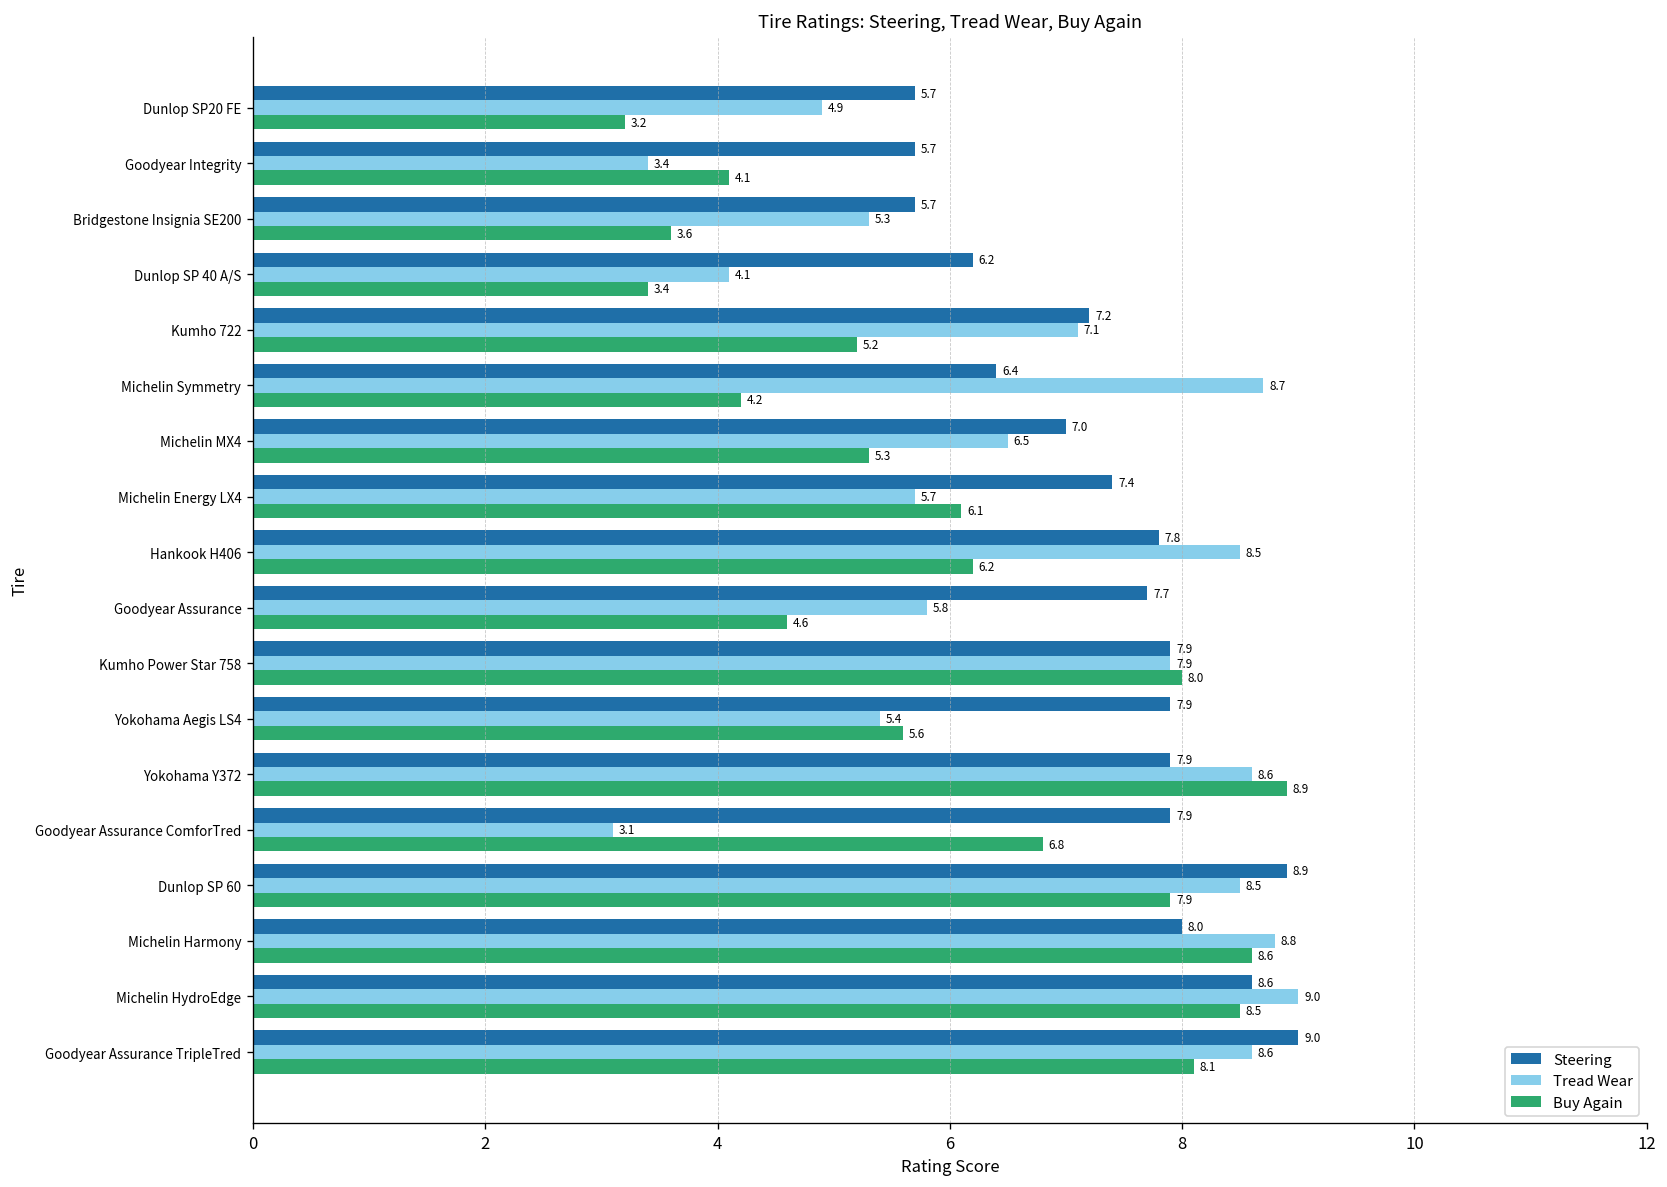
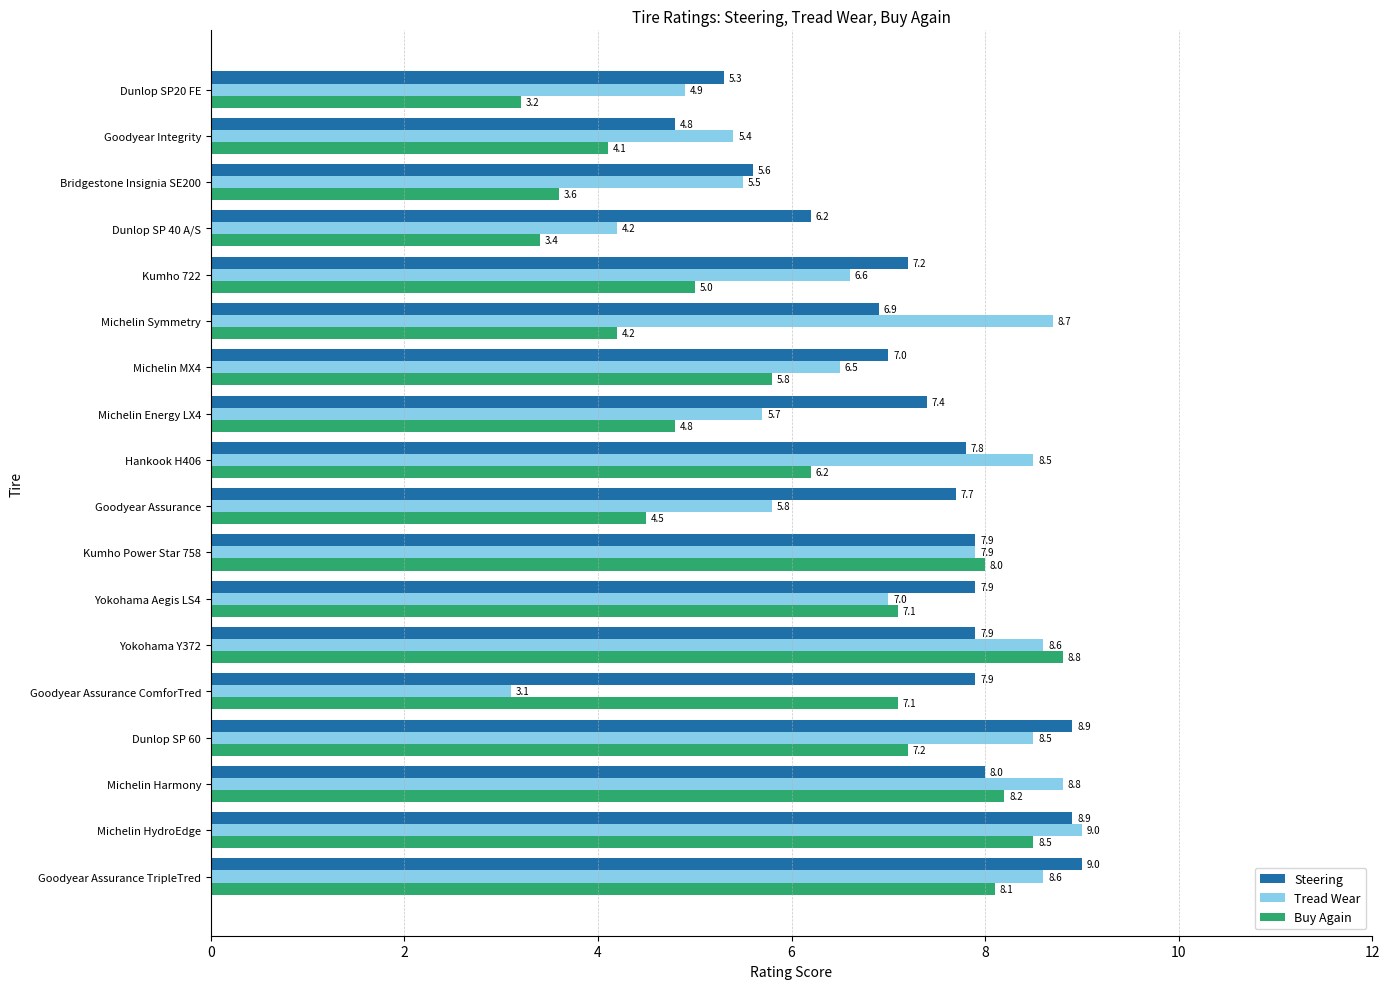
  {
    "Steering": {
-     "Dunlop SP20 FE": 5.7,
-     "Goodyear Integrity": 5.7,
-     "Bridgestone Insignia SE200": 5.7,
+     "Dunlop SP20 FE": 5.3,
+     "Goodyear Integrity": 4.8,
+     "Bridgestone Insignia SE200": 5.6,
      "Dunlop SP 40 A/S": 6.2,
      "Kumho 722": 7.2,
-     "Michelin Symmetry": 6.4,
+     "Michelin Symmetry": 6.9,
      "Michelin MX4": 7.0,
      "Michelin Energy LX4": 7.4,
      "Hankook H406": 7.8,
      "Goodyear Assurance": 7.7,
      "Kumho Power Star 758": 7.9,
      "Yokohama Aegis LS4": 7.9,
      "Yokohama Y372": 7.9,
      "Goodyear Assurance ComforTred": 7.9,
      "Dunlop SP 60": 8.9,
      "Michelin Harmony": 8.0,
-     "Michelin HydroEdge": 8.6,
+     "Michelin HydroEdge": 8.9,
      "Goodyear Assurance TripleTred": 9.0
    },
    "Tread Wear": {
      "Dunlop SP20 FE": 4.9,
-     "Goodyear Integrity": 3.4,
-     "Bridgestone Insignia SE200": 5.3,
-     "Dunlop SP 40 A/S": 4.1,
-     "Kumho 722": 7.1,
+     "Goodyear Integrity": 5.4,
+     "Bridgestone Insignia SE200": 5.5,
+     "Dunlop SP 40 A/S": 4.2,
+     "Kumho 722": 6.6,
      "Michelin Symmetry": 8.7,
      "Michelin MX4": 6.5,
      "Michelin Energy LX4": 5.7,
      "Hankook H406": 8.5,
      "Goodyear Assurance": 5.8,
      "Kumho Power Star 758": 7.9,
-     "Yokohama Aegis LS4": 5.4,
+     "Yokohama Aegis LS4": 7.0,
      "Yokohama Y372": 8.6,
      "Goodyear Assurance ComforTred": 3.1,
      "Dunlop SP 60": 8.5,
      "Michelin Harmony": 8.8,
      "Michelin HydroEdge": 9.0,
      "Goodyear Assurance TripleTred": 8.6
    },
    "Buy Again": {
      "Dunlop SP20 FE": 3.2,
      "Goodyear Integrity": 4.1,
      "Bridgestone Insignia SE200": 3.6,
      "Dunlop SP 40 A/S": 3.4,
-     "Kumho 722": 5.2,
+     "Kumho 722": 5.0,
      "Michelin Symmetry": 4.2,
-     "Michelin MX4": 5.3,
-     "Michelin Energy LX4": 6.1,
+     "Michelin MX4": 5.8,
+     "Michelin Energy LX4": 4.8,
      "Hankook H406": 6.2,
-     "Goodyear Assurance": 4.6,
+     "Goodyear Assurance": 4.5,
      "Kumho Power Star 758": 8.0,
-     "Yokohama Aegis LS4": 5.6,
-     "Yokohama Y372": 8.9,
-     "Goodyear Assurance ComforTred": 6.8,
-     "Dunlop SP 60": 7.9,
-     "Michelin Harmony": 8.6,
+     "Yokohama Aegis LS4": 7.1,
+     "Yokohama Y372": 8.8,
+     "Goodyear Assurance ComforTred": 7.1,
+     "Dunlop SP 60": 7.2,
+     "Michelin Harmony": 8.2,
      "Michelin HydroEdge": 8.5,
      "Goodyear Assurance TripleTred": 8.1
    }
  }
